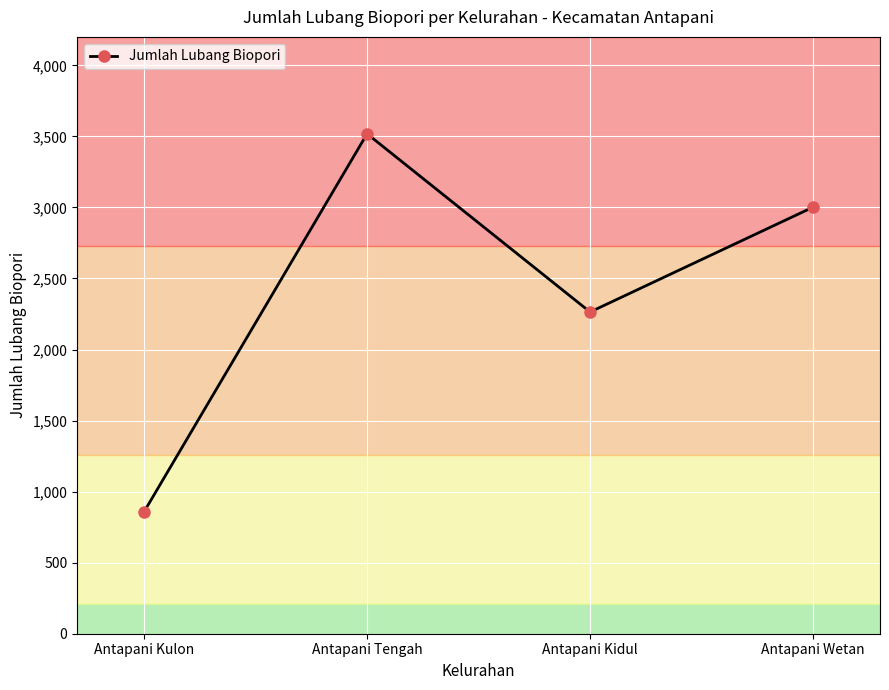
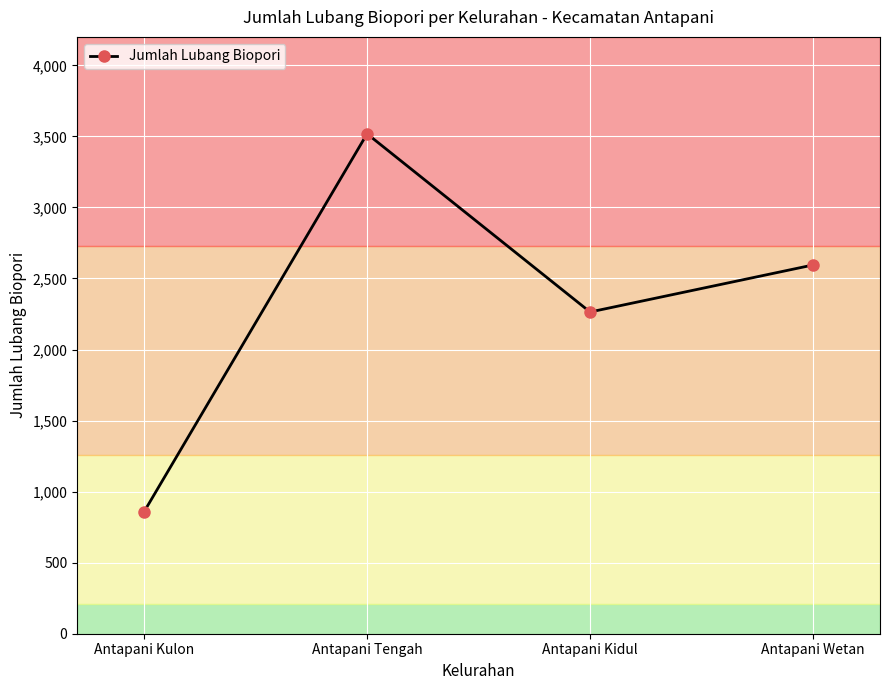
  {
    "Antapani Kulon": "860",
    "Antapani Tengah": "3,520",
    "Antapani Kidul": "2,260",
-   "Antapani Wetan": "3,000"
+   "Antapani Wetan": "2,600"
  }
